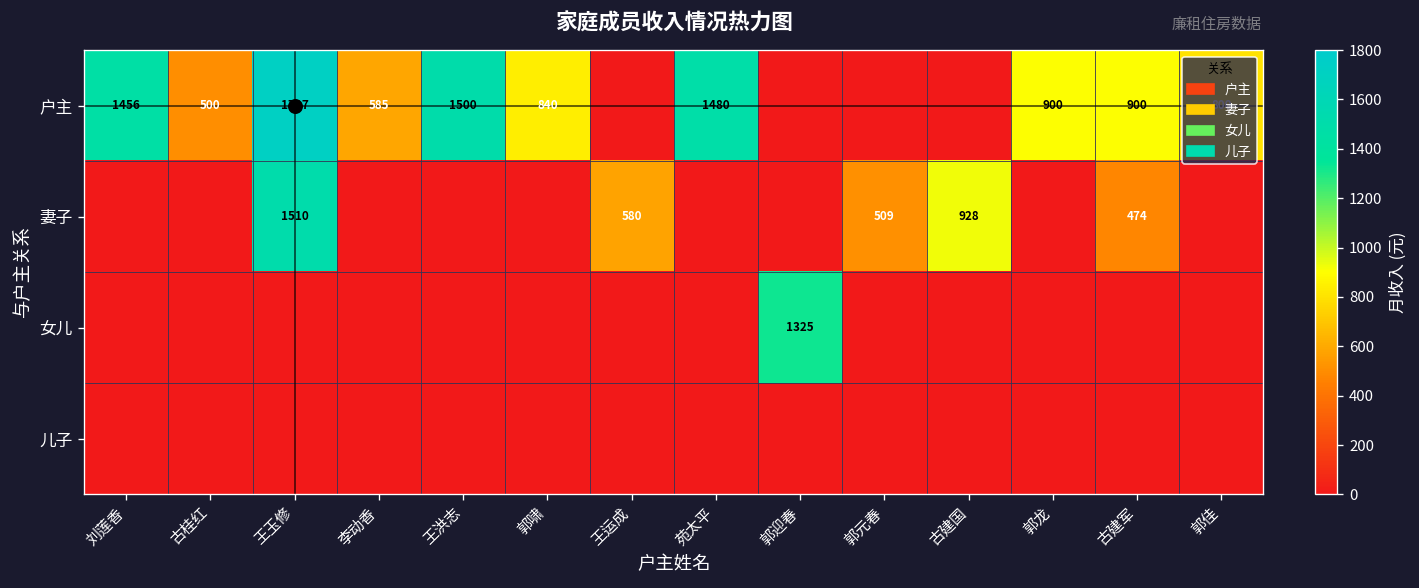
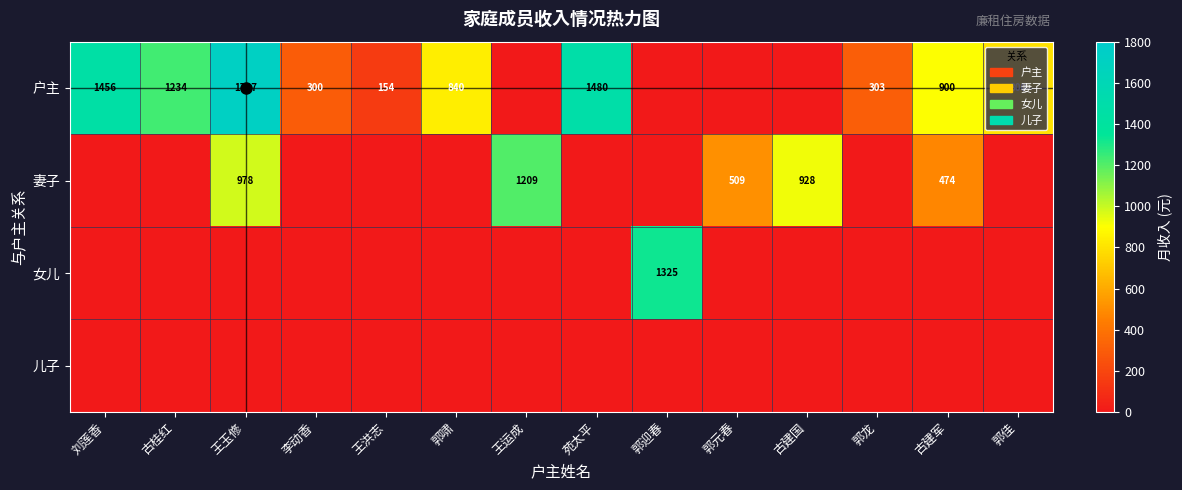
  {
    "户主": {
      "刘莲香": 1456,
-     "古桂红": 500,
-     "李动香": 585,
-     "王洪志": 1500,
+     "古桂红": 1234,
+     "李动香": 300,
+     "王洪志": 154,
      "郭啸": 840,
      "苑太平": 1480,
-     "郭龙": 900,
+     "郭龙": 303,
      "古建军": 900
    },
    "妻子": {
-     "王玉修": 1510,
-     "王运成": 580,
+     "王玉修": 978,
+     "王运成": 1209,
      "郭元春": 509,
      "古建国": 928,
      "古建军": 474
    },
    "女儿": {
      "郭迎春": 1325
    }
  }
